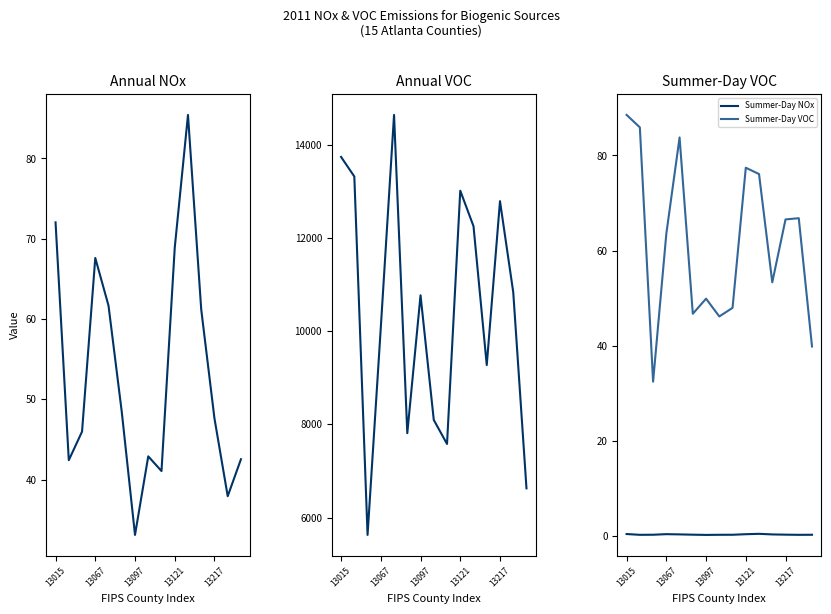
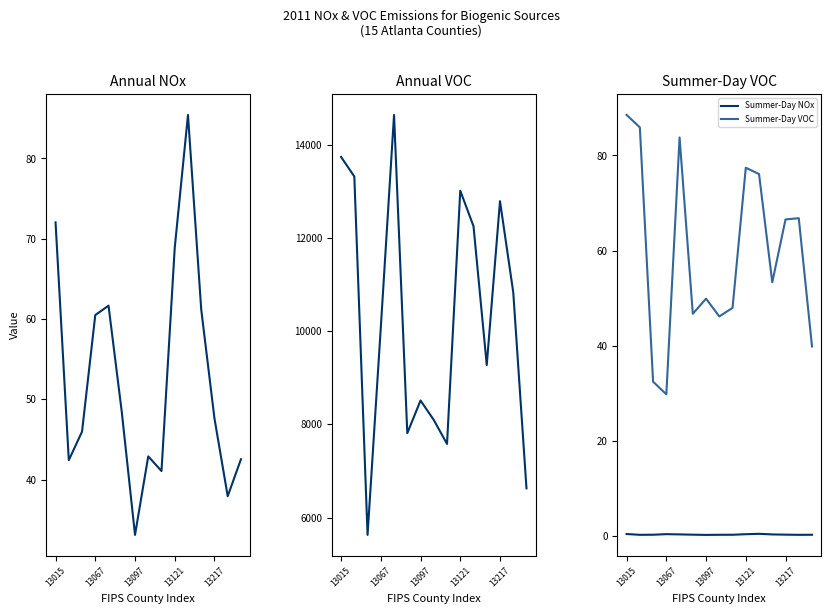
  {
    "Annual NOx": {
      "13015": 72,
-     "13067": 68,
+     "13067": 60,
      "13097": 33,
      "13121": 69,
      "13217": 48
    },
    "Annual VOC": {
      "13015": 13700,
      "13067": 10100,
-     "13097": 10800,
+     "13097": 8500,
      "13121": 13000,
      "13217": 12800
    },
    "Summer-Day VOC": {
      "Summer-Day NOx": {
        "13015": 0,
        "13067": 0,
        "13097": 0,
        "13121": 0,
        "13217": 0
      },
      "Summer-Day VOC": {
        "13015": 89,
-       "13067": 64,
+       "13067": 30,
        "13097": 50,
        "13121": 77,
        "13217": 67
      }
    }
  }
